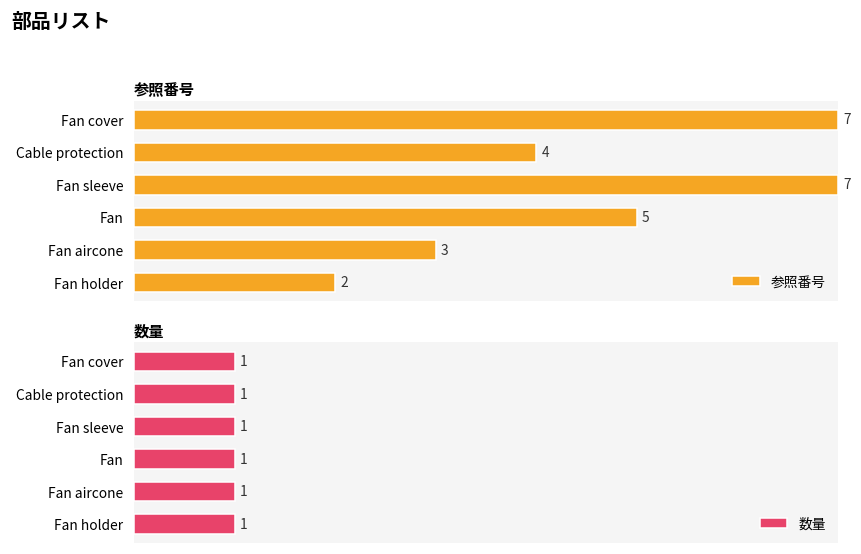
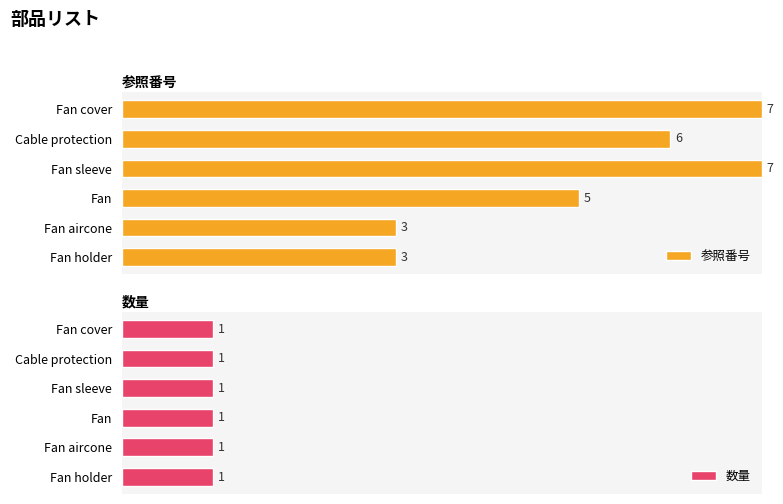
  {
    "参照番号": {
      "Fan cover": 7,
-     "Cable protection": 4,
+     "Cable protection": 6,
      "Fan sleeve": 7,
      "Fan": 5,
      "Fan aircone": 3,
-     "Fan holder": 2
+     "Fan holder": 3
    },
    "数量": {
      "Fan cover": 1,
      "Cable protection": 1,
      "Fan sleeve": 1,
      "Fan": 1,
      "Fan aircone": 1,
      "Fan holder": 1
    }
  }
